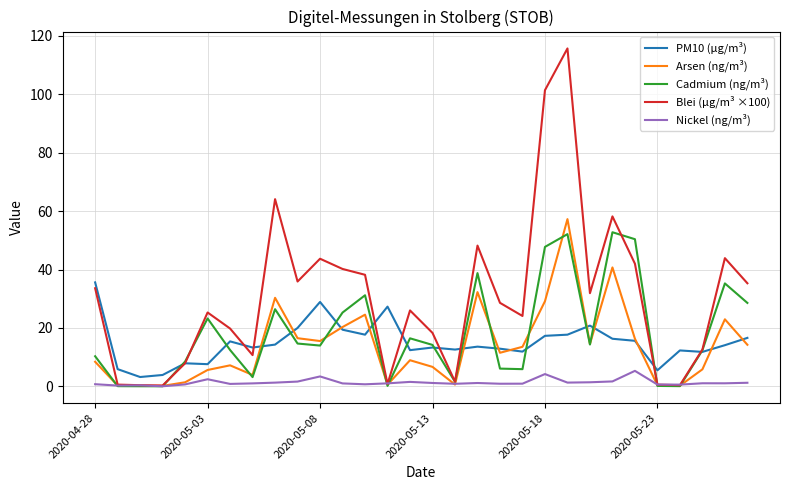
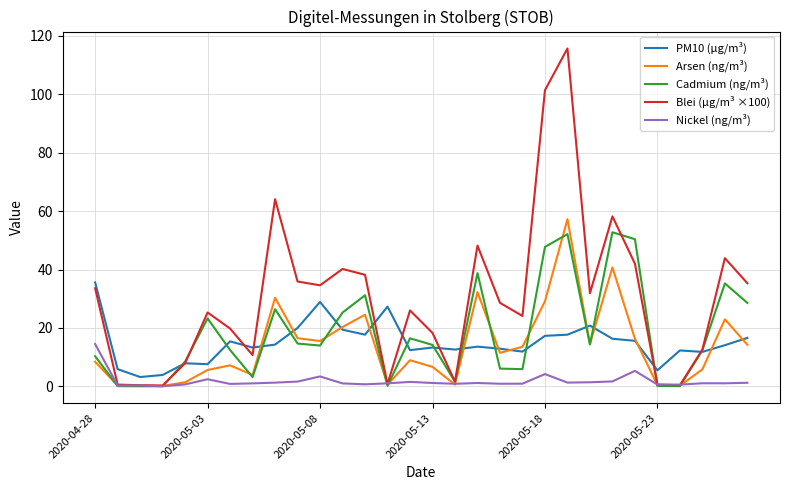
  {
    "PM10 (µg/m³)": {
      "2020-04-28": 36,
      "2020-05-03": 8,
      "2020-05-08": 29,
      "2020-05-13": 13,
      "2020-05-18": 17,
      "2020-05-23": 6
    },
    "Arsen (ng/m³)": {
      "2020-04-28": 8,
      "2020-05-03": 6,
      "2020-05-08": 16,
      "2020-05-13": 7,
      "2020-05-18": 29
    },
    "Cadmium (ng/m³)": {
      "2020-04-28": 10,
      "2020-05-03": 23,
      "2020-05-08": 14,
      "2020-05-13": 14,
      "2020-05-18": 48
    },
    "Blei (µg/m³ ×100)": {
      "2020-04-28": 34,
      "2020-05-03": 25,
-     "2020-05-08": 44,
+     "2020-05-08": 35,
      "2020-05-13": 18,
      "2020-05-18": 101
    },
    "Nickel (ng/m³)": {
-     "2020-04-28": 1,
+     "2020-04-28": 15,
      "2020-05-03": 2,
      "2020-05-08": 3,
      "2020-05-13": 1,
      "2020-05-18": 4
    }
  }
